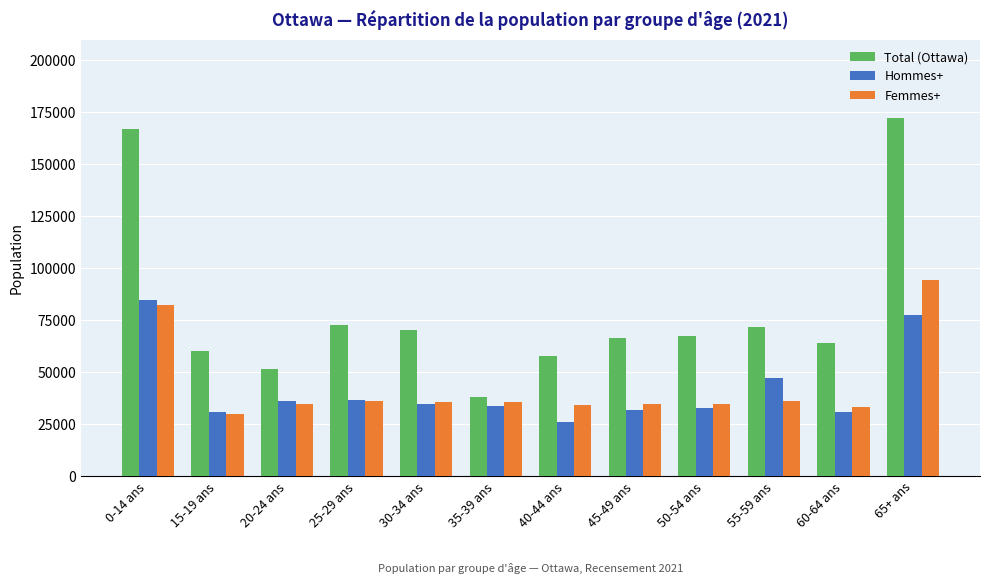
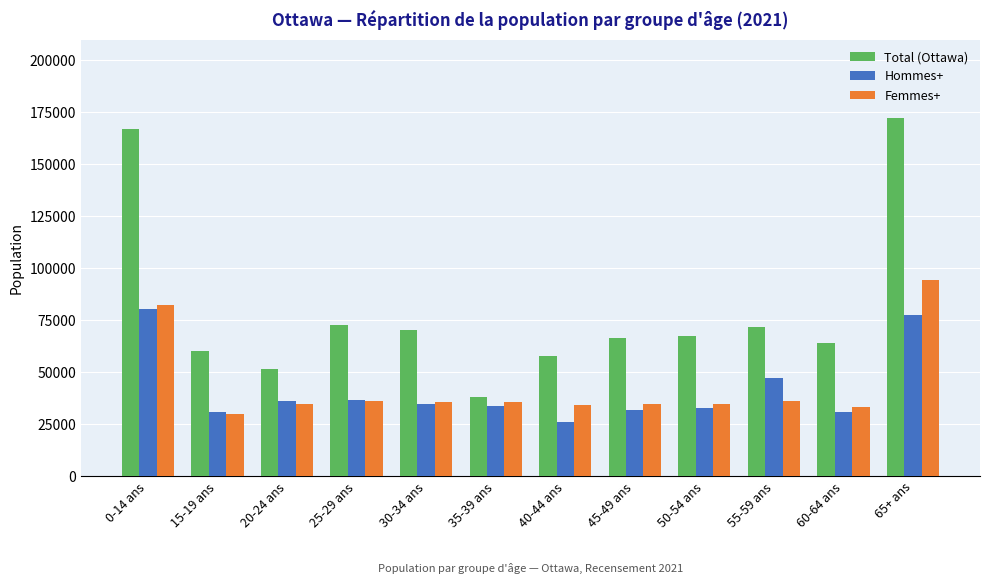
  {
    "Total (Ottawa)": {
      "0-14 ans": 167000,
      "15-19 ans": 60000,
      "20-24 ans": 52000,
      "25-29 ans": 73000,
      "30-34 ans": 70000,
      "35-39 ans": 38000,
      "40-44 ans": 58000,
      "45-49 ans": 66000,
      "50-54 ans": 67000,
      "55-59 ans": 71000,
      "60-64 ans": 64000,
      "65+ ans": 172000
    },
    "Hommes+": {
-     "0-14 ans": 85000,
+     "0-14 ans": 80000,
      "15-19 ans": 31000,
      "20-24 ans": 36000,
      "25-29 ans": 37000,
      "30-34 ans": 35000,
      "35-39 ans": 34000,
      "40-44 ans": 26000,
      "45-49 ans": 32000,
      "50-54 ans": 33000,
      "55-59 ans": 47000,
      "60-64 ans": 31000,
      "65+ ans": 78000
    },
    "Femmes+": {
      "0-14 ans": 82000,
      "15-19 ans": 30000,
      "20-24 ans": 35000,
      "25-29 ans": 36000,
      "30-34 ans": 36000,
      "35-39 ans": 36000,
      "40-44 ans": 34000,
      "45-49 ans": 35000,
      "50-54 ans": 34000,
      "55-59 ans": 36000,
      "60-64 ans": 33000,
      "65+ ans": 94000
    }
  }
